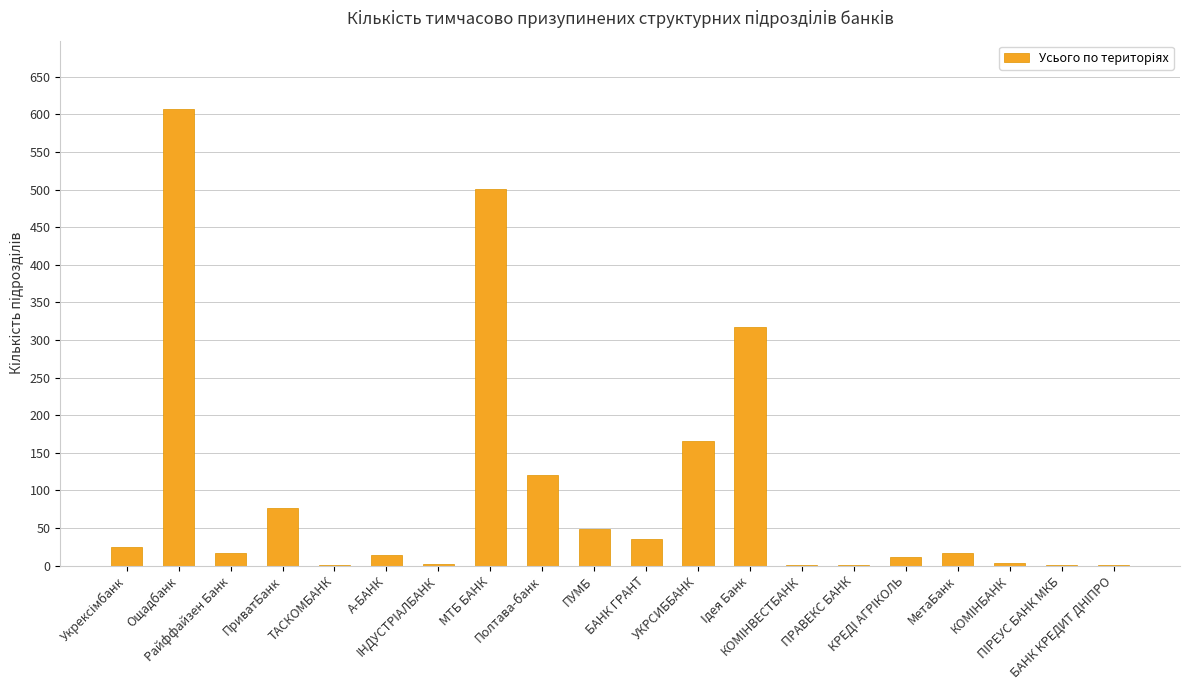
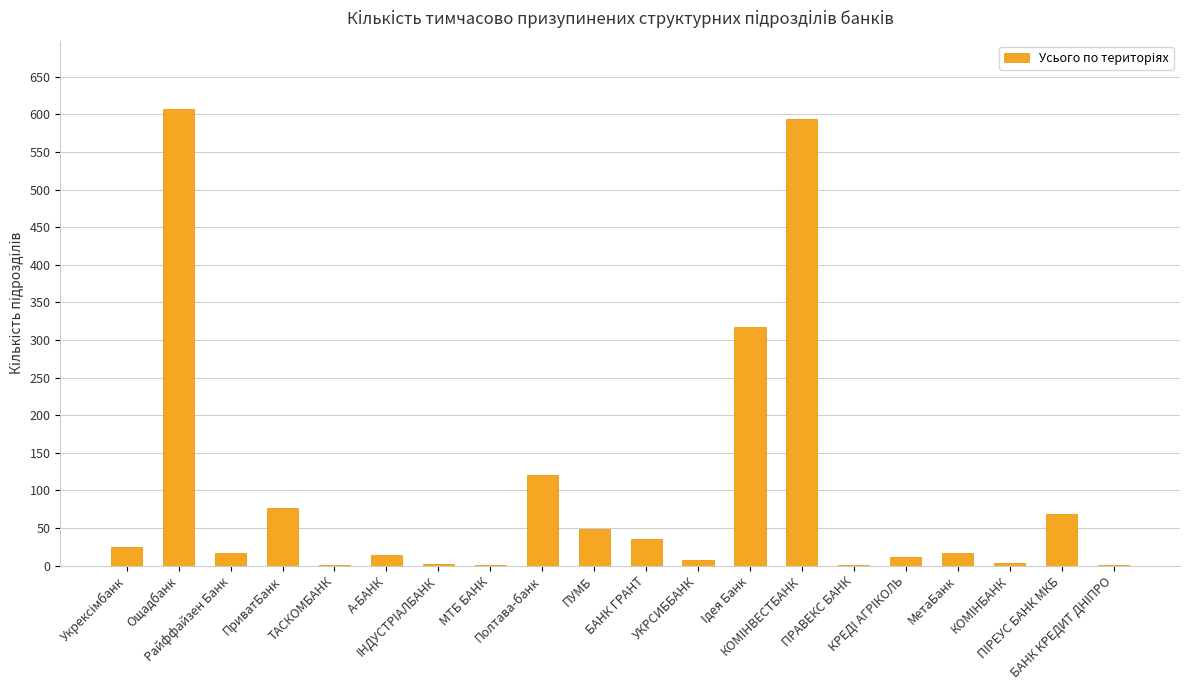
  {
    "Укрексімбанк": 30,
    "Ощадбанк": 610,
    "Райффайзен Банк": 20,
    "ПриватБанк": 80,
    "А-БАНК": 10,
-   "МТБ БАНК": 500,
+   "МТБ БАНК": 0,
    "Полтава-банк": 120,
    "ПУМБ": 50,
    "БАНК ГРАНТ": 40,
-   "УКРСИББАНК": 170,
+   "УКРСИББАНК": 10,
    "Ідея Банк": 320,
-   "КОМІНВЕСТБАНК": 0,
+   "КОМІНВЕСТБАНК": 590,
    "КРЕДІ АГРІКОЛЬ": 10,
    "МетаБанк": 20,
    "КОМІНБАНК": 0,
-   "ПІРЕУС БАНК МКБ": 0
+   "ПІРЕУС БАНК МКБ": 70
  }
